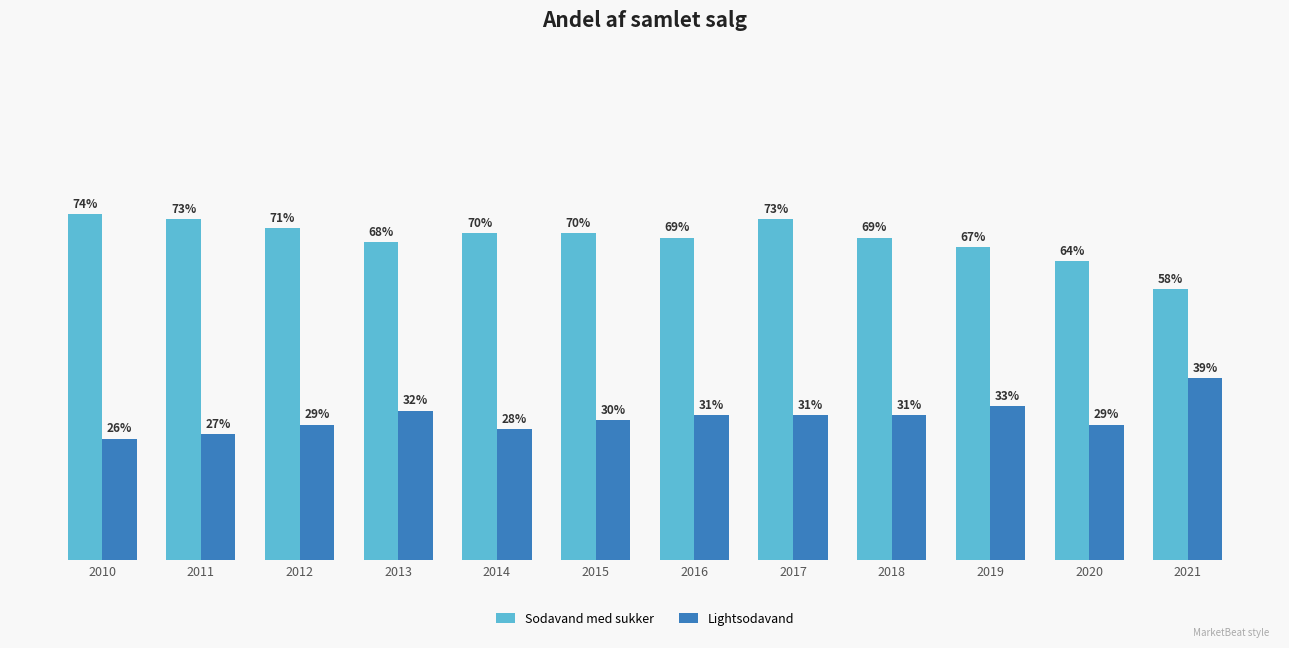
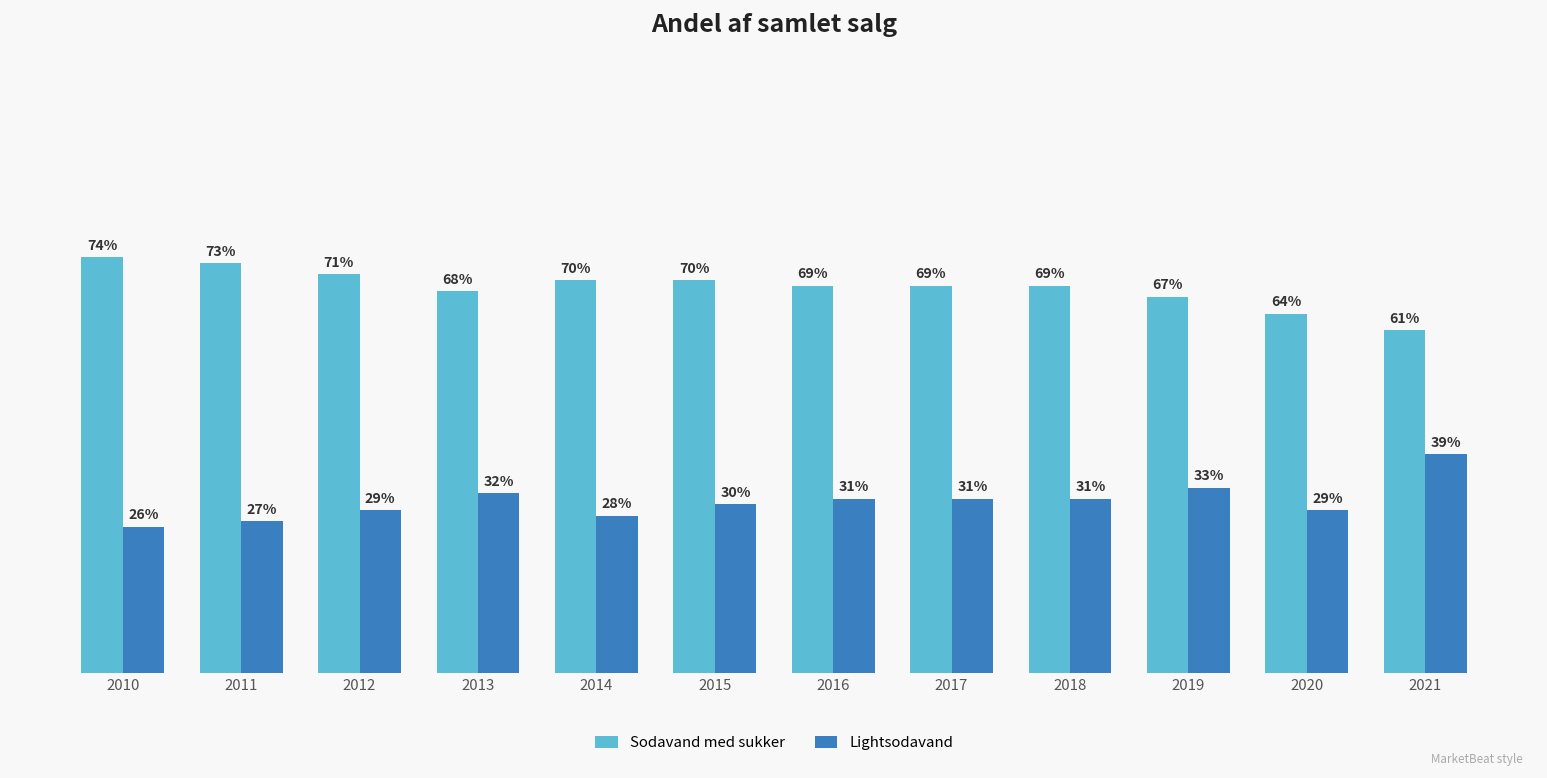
  {
    "Sodavand med sukker": {
      "2010": "74%",
      "2011": "73%",
      "2012": "71%",
      "2013": "68%",
      "2014": "70%",
      "2015": "70%",
      "2016": "69%",
-     "2017": "73%",
+     "2017": "69%",
      "2018": "69%",
      "2019": "67%",
      "2020": "64%",
-     "2021": "58%"
+     "2021": "61%"
    },
    "Lightsodavand": {
      "2010": "26%",
      "2011": "27%",
      "2012": "29%",
      "2013": "32%",
      "2014": "28%",
      "2015": "30%",
      "2016": "31%",
      "2017": "31%",
      "2018": "31%",
      "2019": "33%",
      "2020": "29%",
      "2021": "39%"
    }
  }
